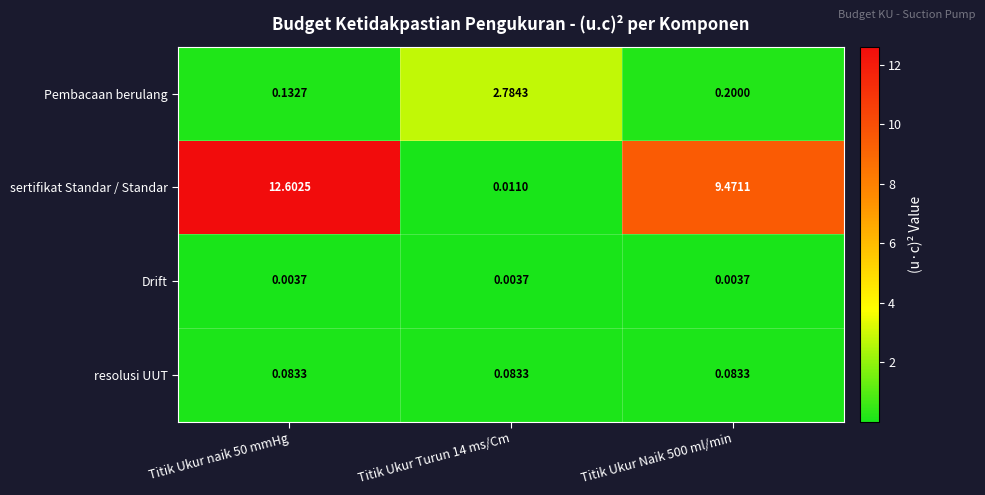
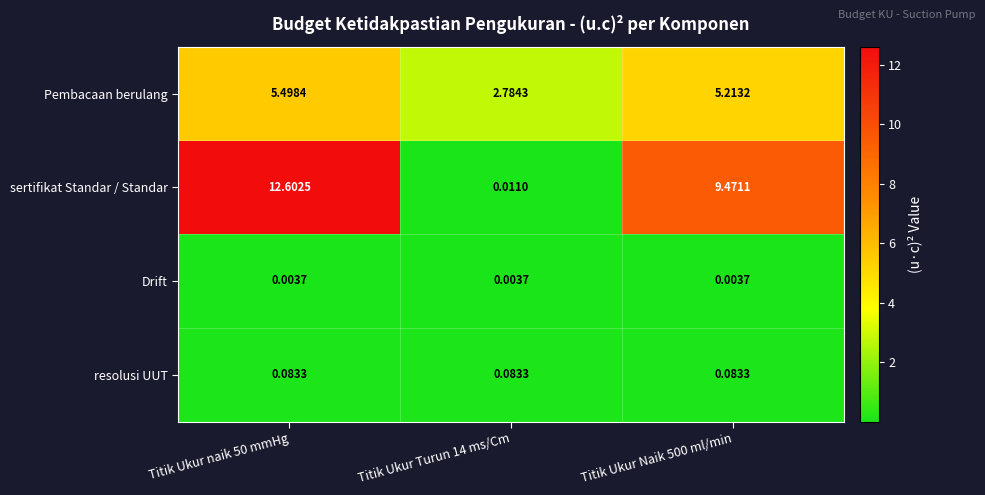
  {
    "Pembacaan berulang": {
-     "Titik Ukur naik 50 mmHg": 0.1327,
+     "Titik Ukur naik 50 mmHg": 5.4984,
      "Titik Ukur Turun 14 ms/Cm": 2.7843,
-     "Titik Ukur Naik 500 ml/min": 0.2000
+     "Titik Ukur Naik 500 ml/min": 5.2132
    },
    "sertifikat Standar / Standar": {
      "Titik Ukur naik 50 mmHg": 12.6025,
      "Titik Ukur Turun 14 ms/Cm": 0.0110,
      "Titik Ukur Naik 500 ml/min": 9.4711
    },
    "Drift": {
      "Titik Ukur naik 50 mmHg": 0.0037,
      "Titik Ukur Turun 14 ms/Cm": 0.0037,
      "Titik Ukur Naik 500 ml/min": 0.0037
    },
    "resolusi UUT": {
      "Titik Ukur naik 50 mmHg": 0.0833,
      "Titik Ukur Turun 14 ms/Cm": 0.0833,
      "Titik Ukur Naik 500 ml/min": 0.0833
    }
  }
